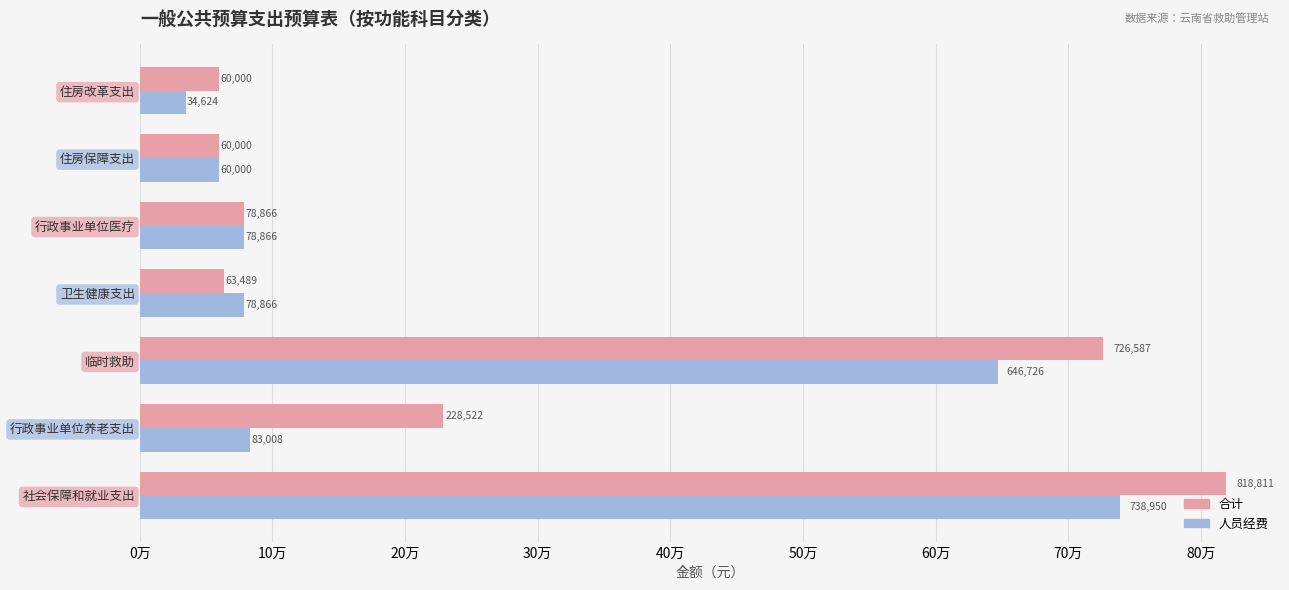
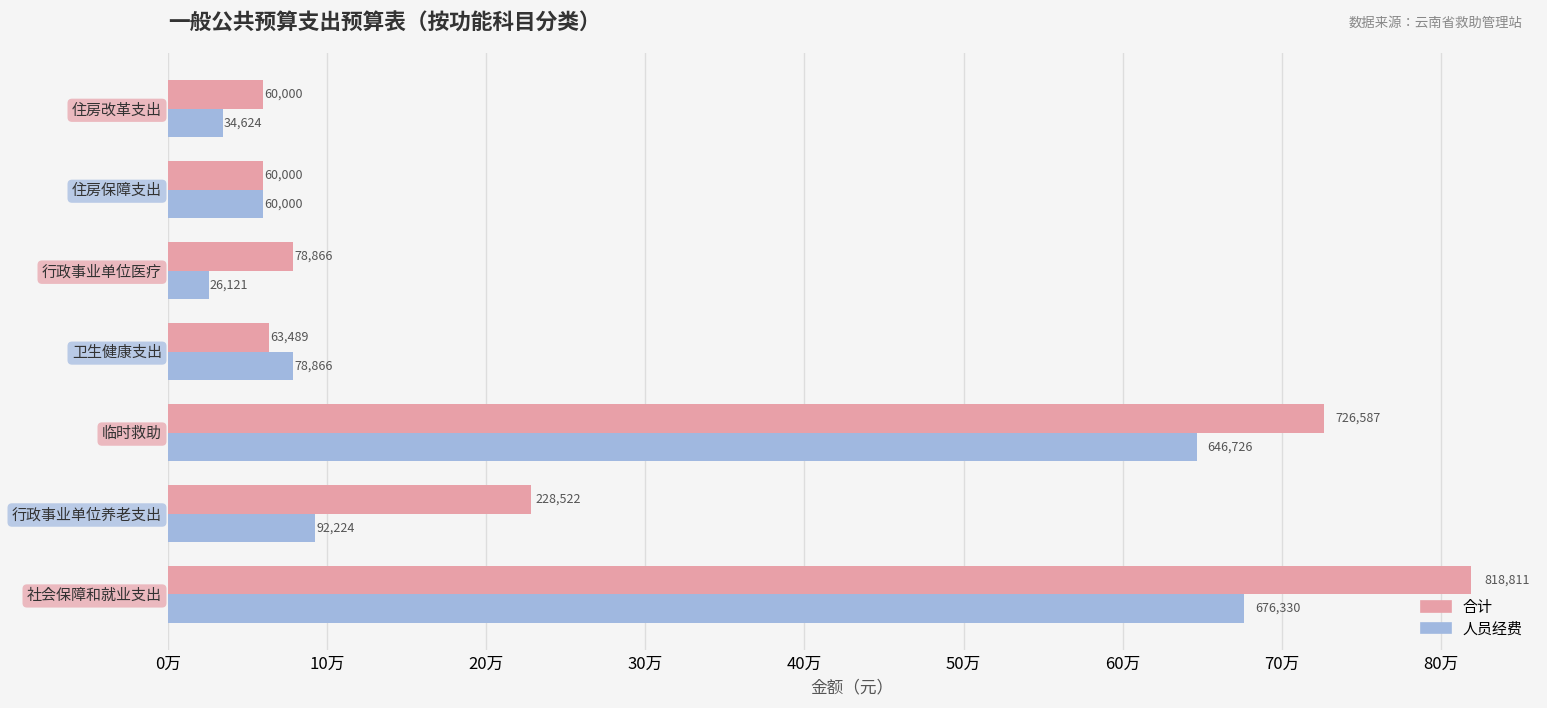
  {
    "合计": {
      "住房改革支出": "60,000",
      "住房保障支出": "60,000",
      "行政事业单位医疗": "78,866",
      "卫生健康支出": "63,489",
      "临时救助": "726,587",
      "行政事业单位养老支出": "228,522",
      "社会保障和就业支出": "818,811"
    },
    "人员经费": {
      "住房改革支出": "34,624",
      "住房保障支出": "60,000",
-     "行政事业单位医疗": "78,866",
+     "行政事业单位医疗": "26,121",
      "卫生健康支出": "78,866",
      "临时救助": "646,726",
-     "行政事业单位养老支出": "83,008",
-     "社会保障和就业支出": "738,950"
+     "行政事业单位养老支出": "92,224",
+     "社会保障和就业支出": "676,330"
    }
  }
